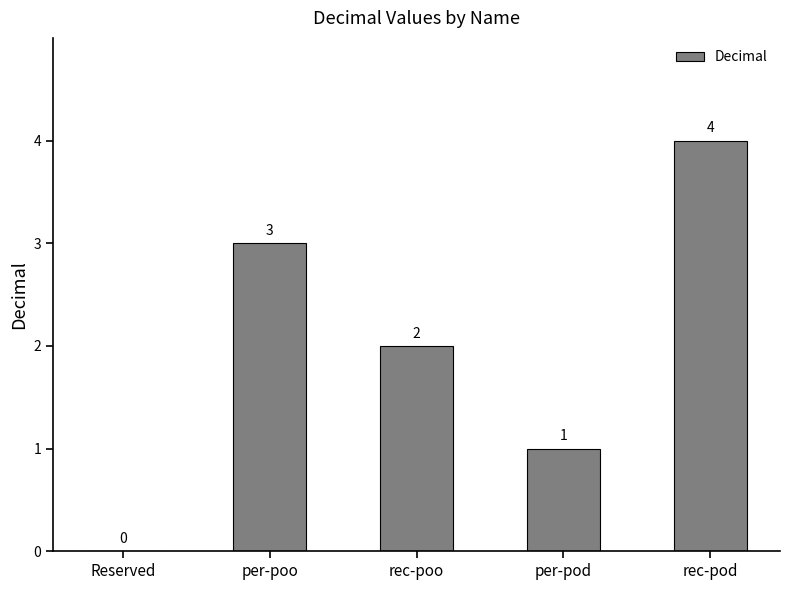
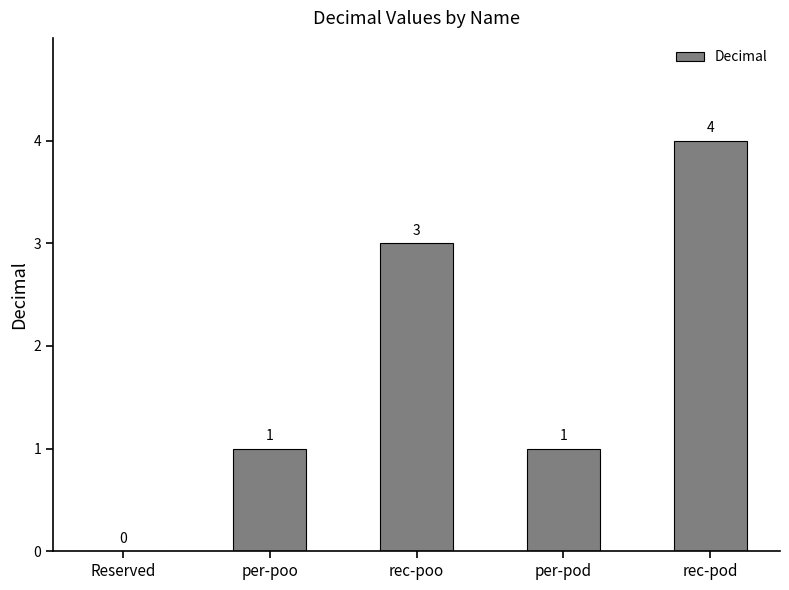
  {
    "Reserved": 0,
-   "per-poo": 3,
-   "rec-poo": 2,
+   "per-poo": 1,
+   "rec-poo": 3,
    "per-pod": 1,
    "rec-pod": 4
  }
